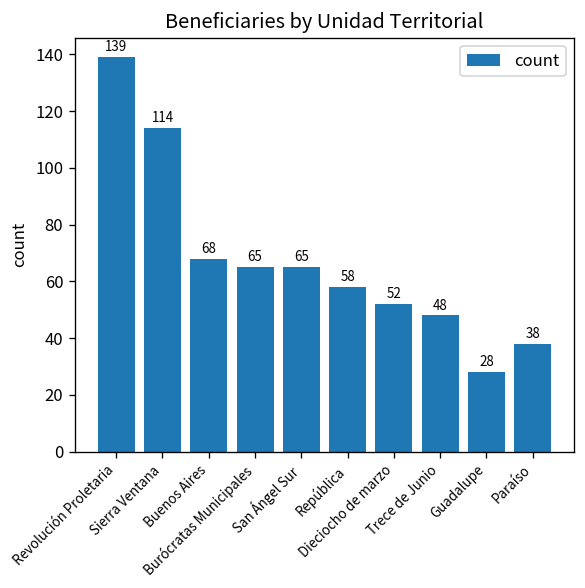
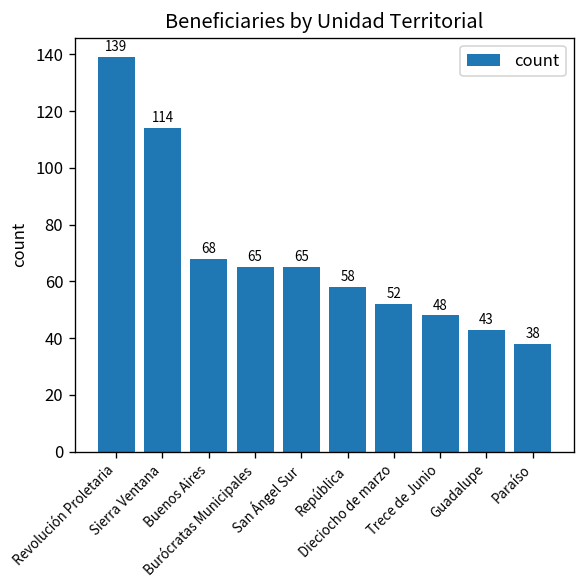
  {
    "Revolución Proletaria": 139,
    "Sierra Ventana": 114,
    "Buenos Aires": 68,
    "Burócratas Municipales": 65,
    "San Ángel Sur": 65,
    "República": 58,
    "Dieciocho de marzo": 52,
    "Trece de Junio": 48,
-   "Guadalupe": 28,
+   "Guadalupe": 43,
    "Paraíso": 38
  }
